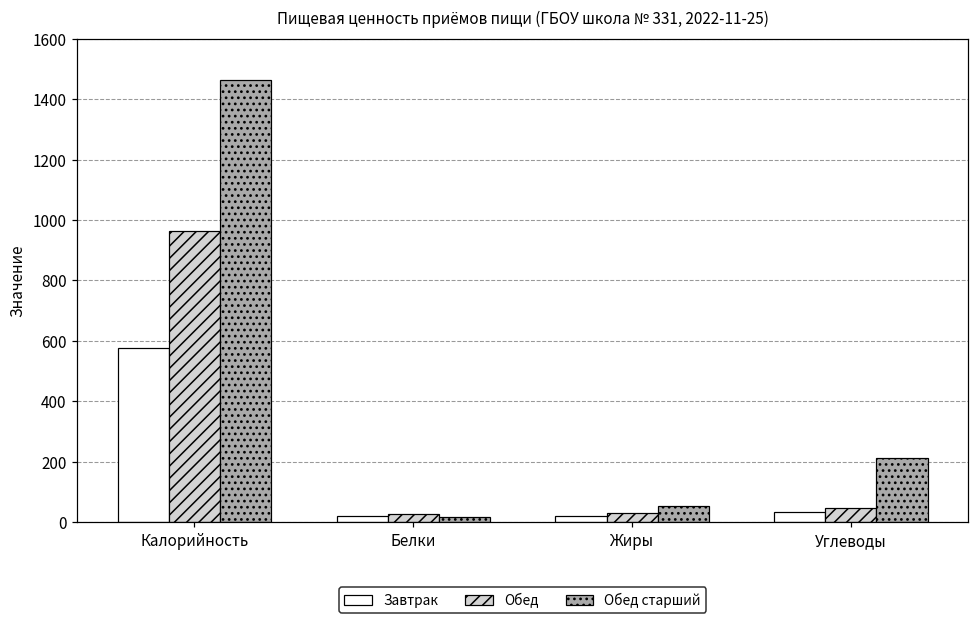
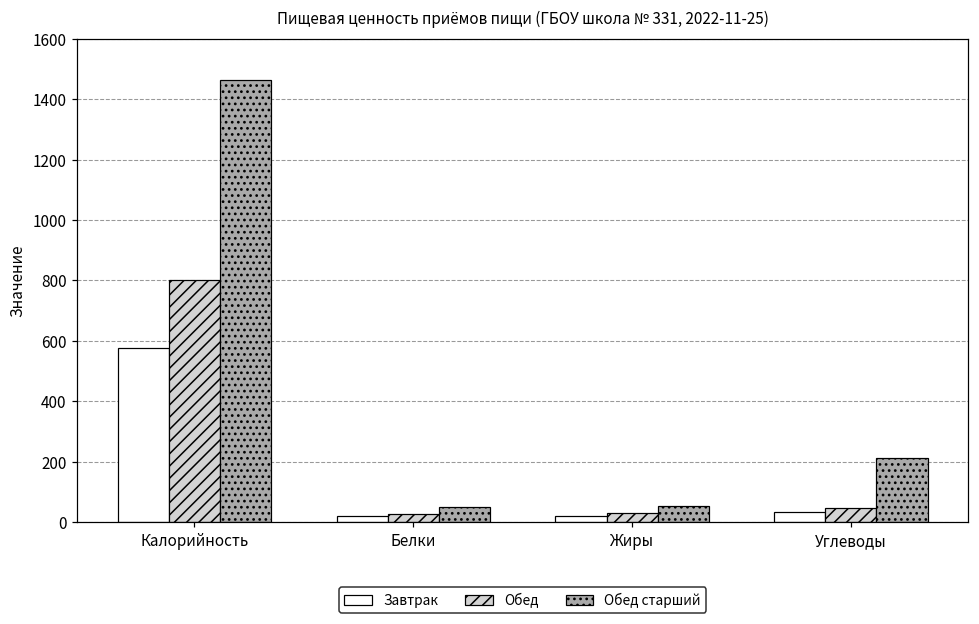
  {
    "Завтрак": {
      "Калорийность": 580,
      "Белки": 20,
      "Жиры": 20,
      "Углеводы": 30
    },
    "Обед": {
-     "Калорийность": 960,
+     "Калорийность": 800,
      "Белки": 30,
      "Жиры": 30,
      "Углеводы": 40
    },
    "Обед старший": {
      "Калорийность": 1470,
-     "Белки": 20,
+     "Белки": 50,
      "Жиры": 50,
      "Углеводы": 210
    }
  }
